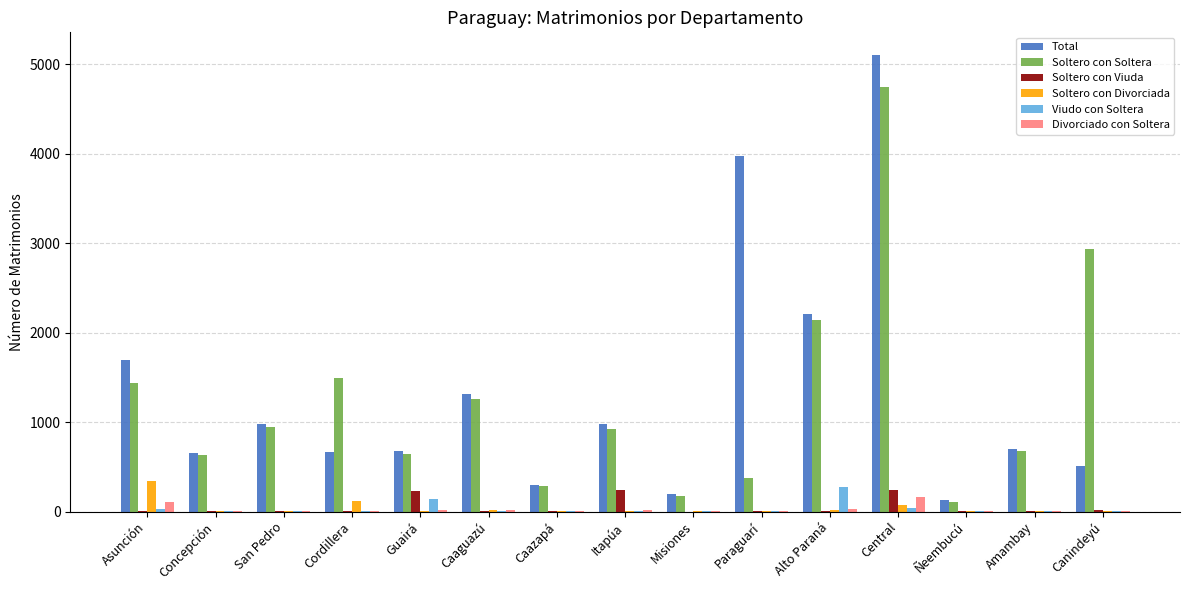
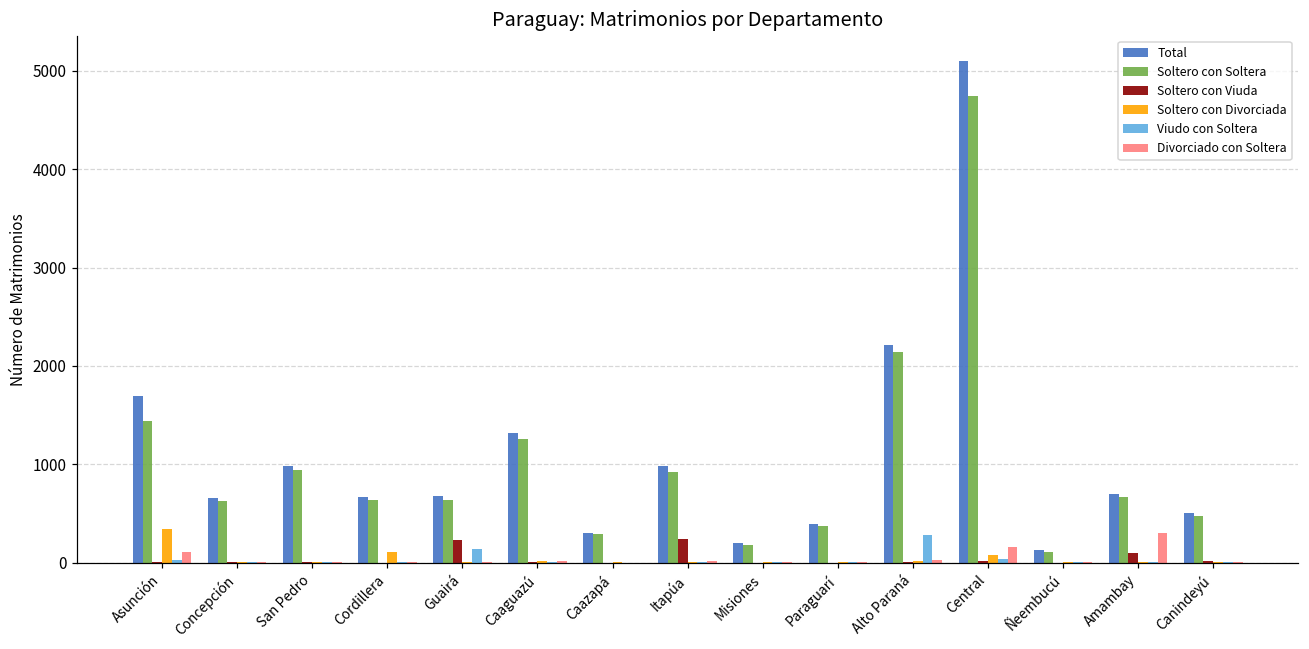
  {
    "Total": {
      "Asunción": 1700,
      "Concepción": 700,
      "San Pedro": 1000,
      "Cordillera": 700,
      "Guairá": 700,
      "Caaguazú": 1300,
      "Caazapá": 300,
      "Itapúa": 1000,
      "Misiones": 200,
-     "Paraguarí": 4000,
+     "Paraguarí": 400,
      "Alto Paraná": 2200,
      "Central": 5100,
      "Ñeembucú": 100,
      "Amambay": 700,
      "Canindeyú": 500
    },
    "Soltero con Soltera": {
      "Asunción": 1400,
      "Concepción": 600,
      "San Pedro": 900,
-     "Cordillera": 1500,
+     "Cordillera": 600,
      "Guairá": 600,
      "Caaguazú": 1300,
      "Caazapá": 300,
      "Itapúa": 900,
      "Misiones": 200,
      "Paraguarí": 400,
      "Alto Paraná": 2100,
      "Central": 4700,
      "Ñeembucú": 100,
      "Amambay": 700,
-     "Canindeyú": 2900
+     "Canindeyú": 500
    },
    "Soltero con Viuda": {
      "Guairá": 200,
      "Itapúa": 200,
      "Misiones": 0,
-     "Central": 200,
-     "Amambay": 0
+     "Central": 0,
+     "Amambay": 100
    },
    "Soltero con Divorciada": {
      "Asunción": 300,
      "Cordillera": 100,
      "Central": 100
    },
    "Viudo con Soltera": {
      "Asunción": 0,
      "Guairá": 100,
      "Alto Paraná": 300,
      "Central": 0
    },
    "Divorciado con Soltera": {
      "Asunción": 100,
      "Alto Paraná": 0,
      "Central": 200,
-     "Amambay": 0
+     "Amambay": 300
    }
  }
